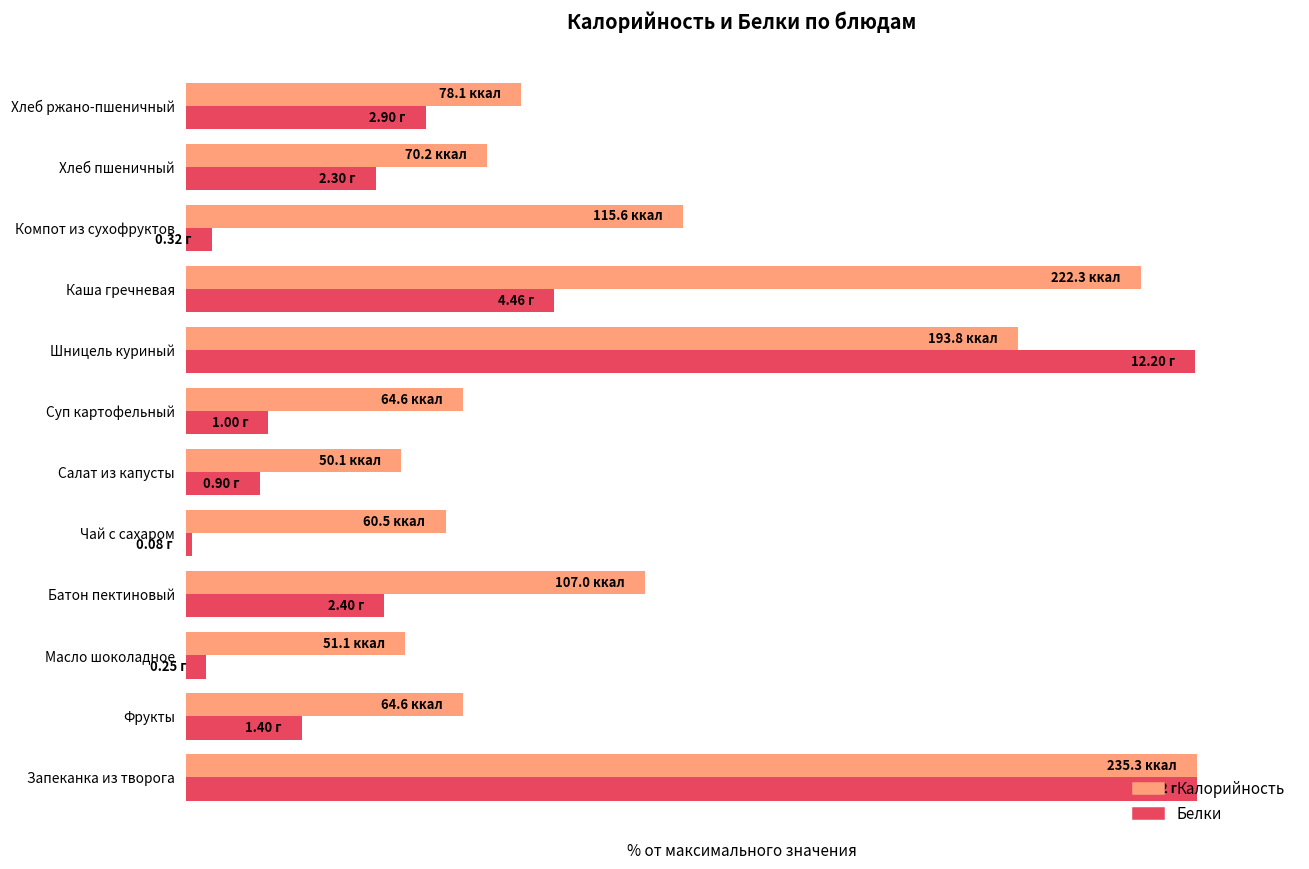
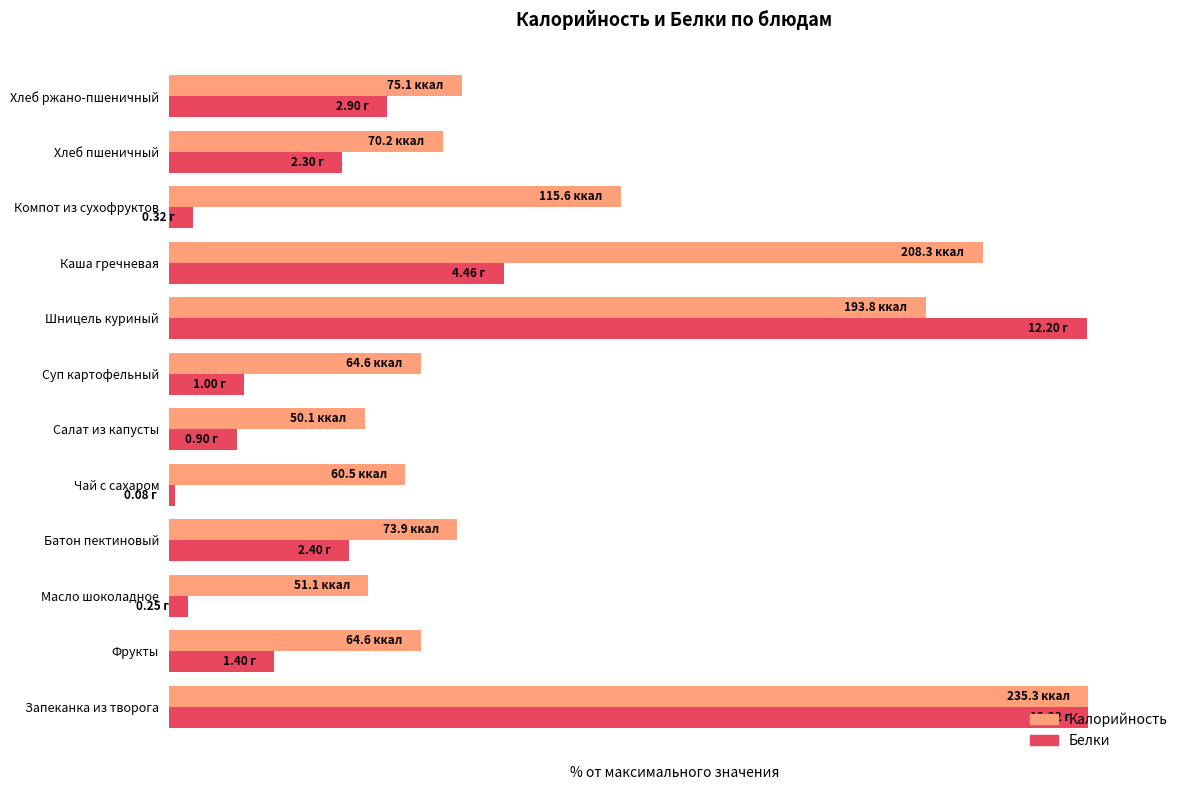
  {
    "Калорийность": {
-     "Хлеб ржано-пшеничный": 78.1,
-     "Каша гречневая": 222.3,
-     "Батон пектиновый": 107.0
+     "Хлеб ржано-пшеничный": 75.1,
+     "Каша гречневая": 208.3,
+     "Батон пектиновый": 73.9
    }
  }
